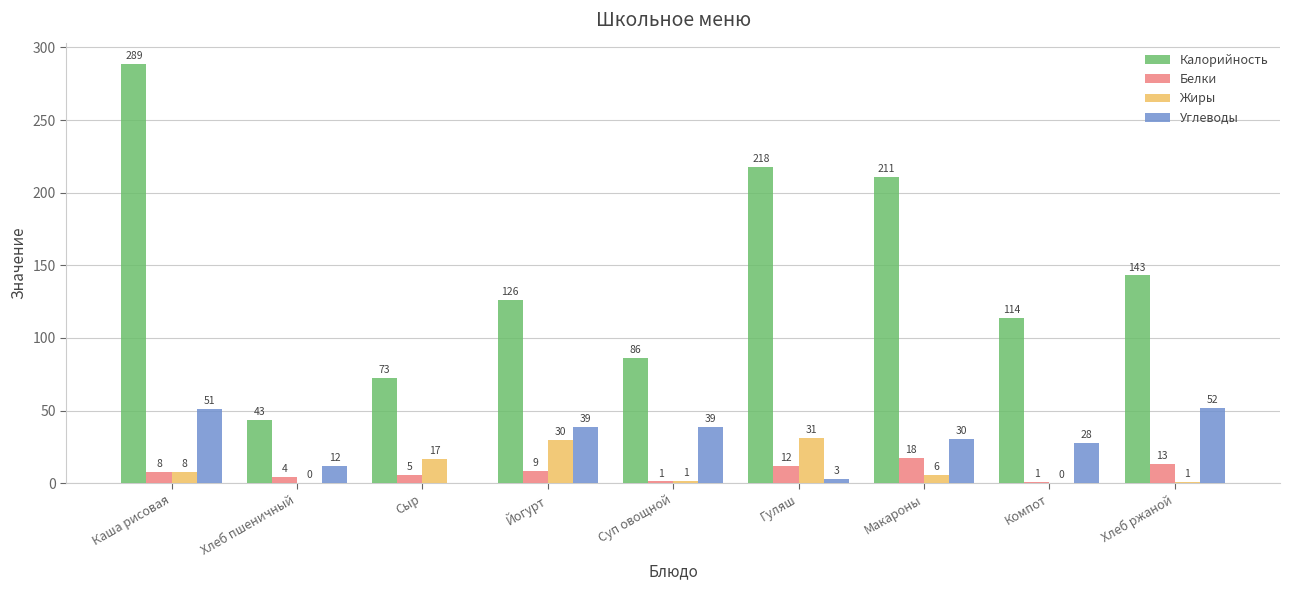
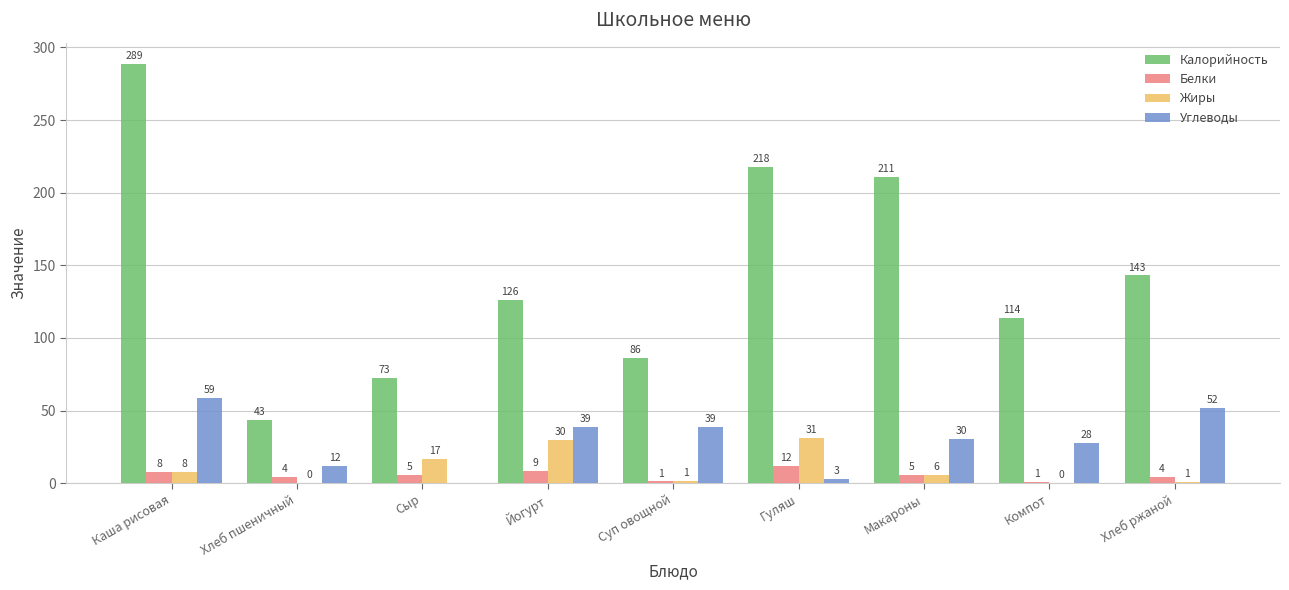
  {
    "Калорийность": {
      "Каша рисовая": 289,
      "Хлеб пшеничный": 43,
      "Сыр": 73,
      "Йогурт": 126,
      "Суп овощной": 86,
      "Гуляш": 218,
      "Макароны": 211,
      "Компот": 114,
      "Хлеб ржаной": 143
    },
    "Белки": {
      "Каша рисовая": 8,
      "Хлеб пшеничный": 4,
      "Сыр": 5,
      "Йогурт": 9,
      "Суп овощной": 1,
      "Гуляш": 12,
-     "Макароны": 18,
+     "Макароны": 5,
      "Компот": 1,
-     "Хлеб ржаной": 13
+     "Хлеб ржаной": 4
    },
    "Жиры": {
      "Каша рисовая": 8,
      "Хлеб пшеничный": 0,
      "Сыр": 17,
      "Йогурт": 30,
      "Суп овощной": 1,
      "Гуляш": 31,
      "Макароны": 6,
      "Компот": 0,
      "Хлеб ржаной": 1
    },
    "Углеводы": {
-     "Каша рисовая": 51,
+     "Каша рисовая": 59,
      "Хлеб пшеничный": 12,
      "Йогурт": 39,
      "Суп овощной": 39,
      "Гуляш": 3,
      "Макароны": 30,
      "Компот": 28,
      "Хлеб ржаной": 52
    }
  }
